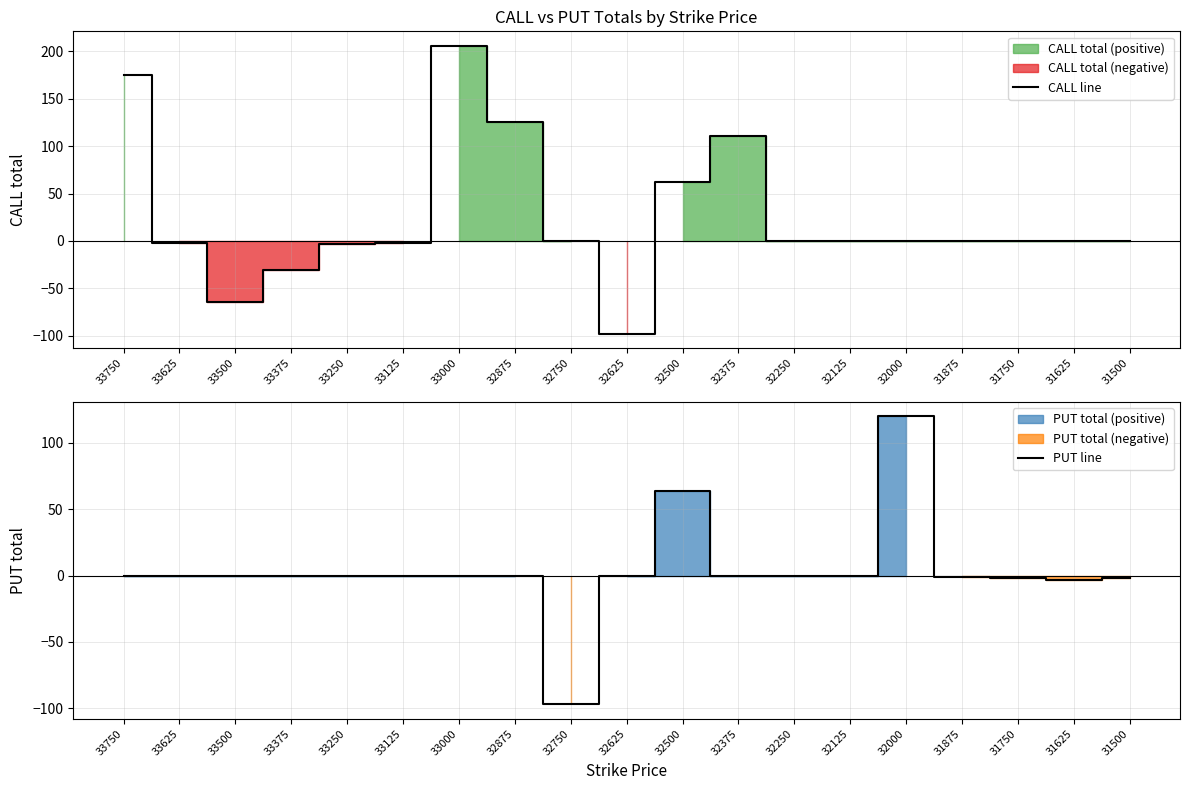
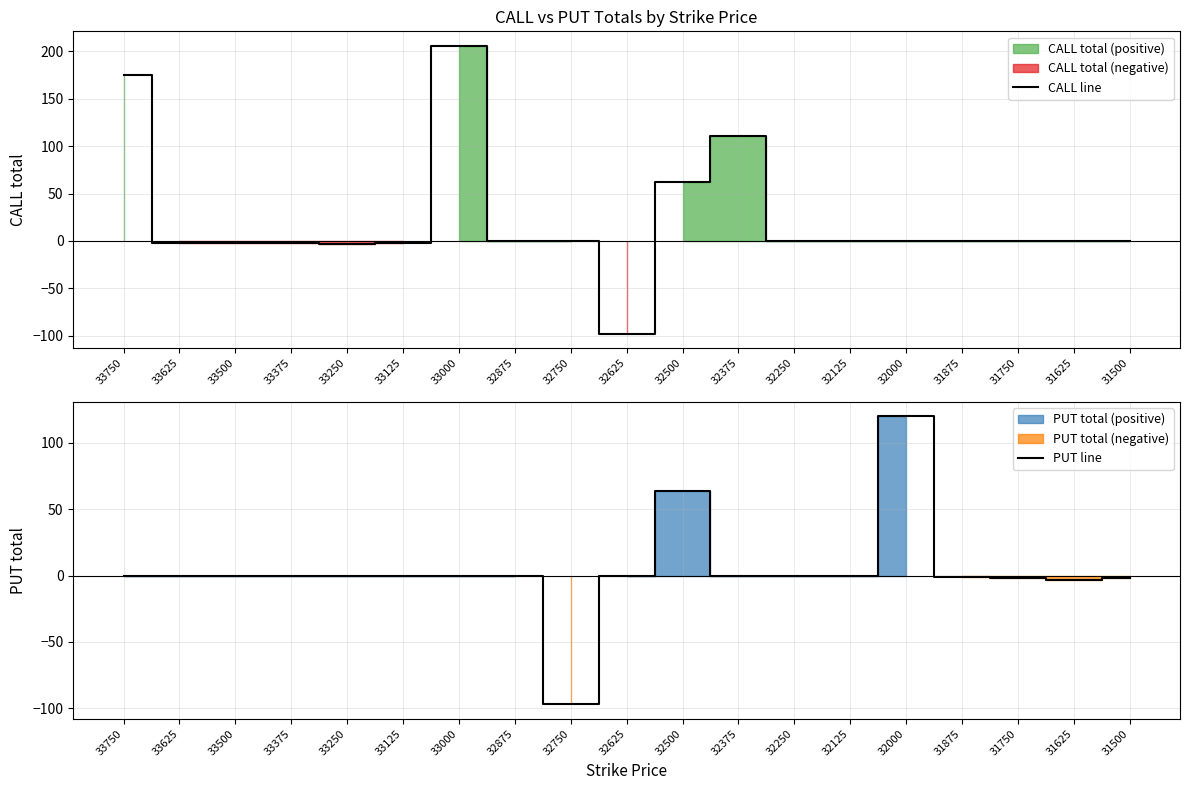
  {
    "CALL vs PUT Totals by Strike Price": {
      "33750": 180,
      "33625": 0,
-     "33500": -60,
-     "33375": -30,
+     "33500": 0,
+     "33375": 0,
      "33250": 0,
      "33125": 0,
      "33000": 210,
-     "32875": 130,
+     "32875": 0,
      "32750": 0,
      "32625": -100,
      "32500": 60,
      "32375": 110,
      "32250": 0,
      "32125": 0,
      "32000": 0,
      "31875": 0,
      "31750": 0,
      "31625": 0,
      "31500": 0
    }
  }
